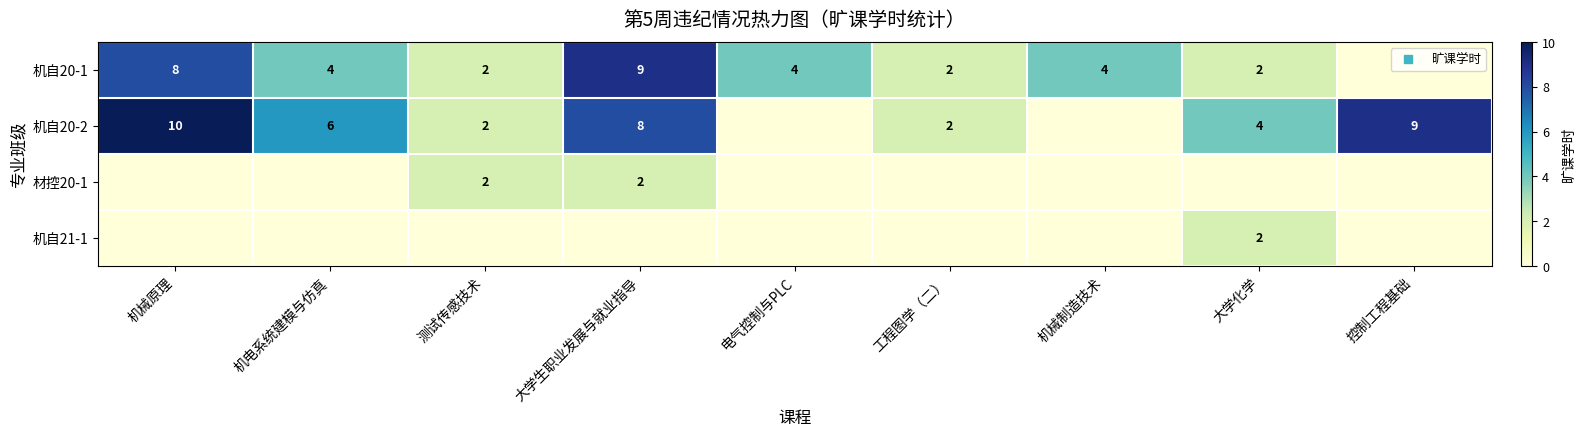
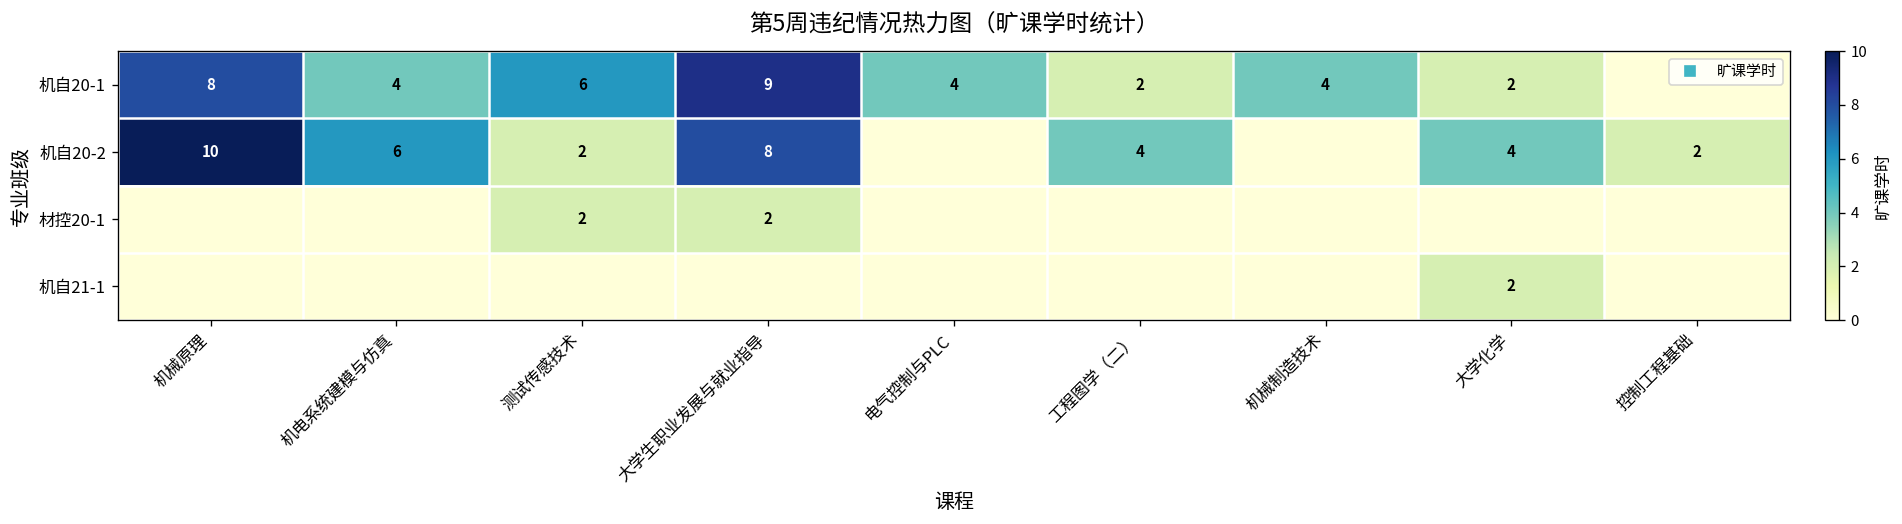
  {
    "机自20-1": {
      "机械原理": 8,
      "机电系统建模与仿真": 4,
-     "测试传感技术": 2,
+     "测试传感技术": 6,
      "大学生职业发展与就业指导": 9,
      "电气控制与PLC": 4,
      "工程图学（二）": 2,
      "机械制造技术": 4,
      "大学化学": 2
    },
    "机自20-2": {
      "机械原理": 10,
      "机电系统建模与仿真": 6,
      "测试传感技术": 2,
      "大学生职业发展与就业指导": 8,
-     "工程图学（二）": 2,
+     "工程图学（二）": 4,
      "大学化学": 4,
-     "控制工程基础": 9
+     "控制工程基础": 2
    },
    "材控20-1": {
      "测试传感技术": 2,
      "大学生职业发展与就业指导": 2
    },
    "机自21-1": {
      "大学化学": 2
    }
  }
